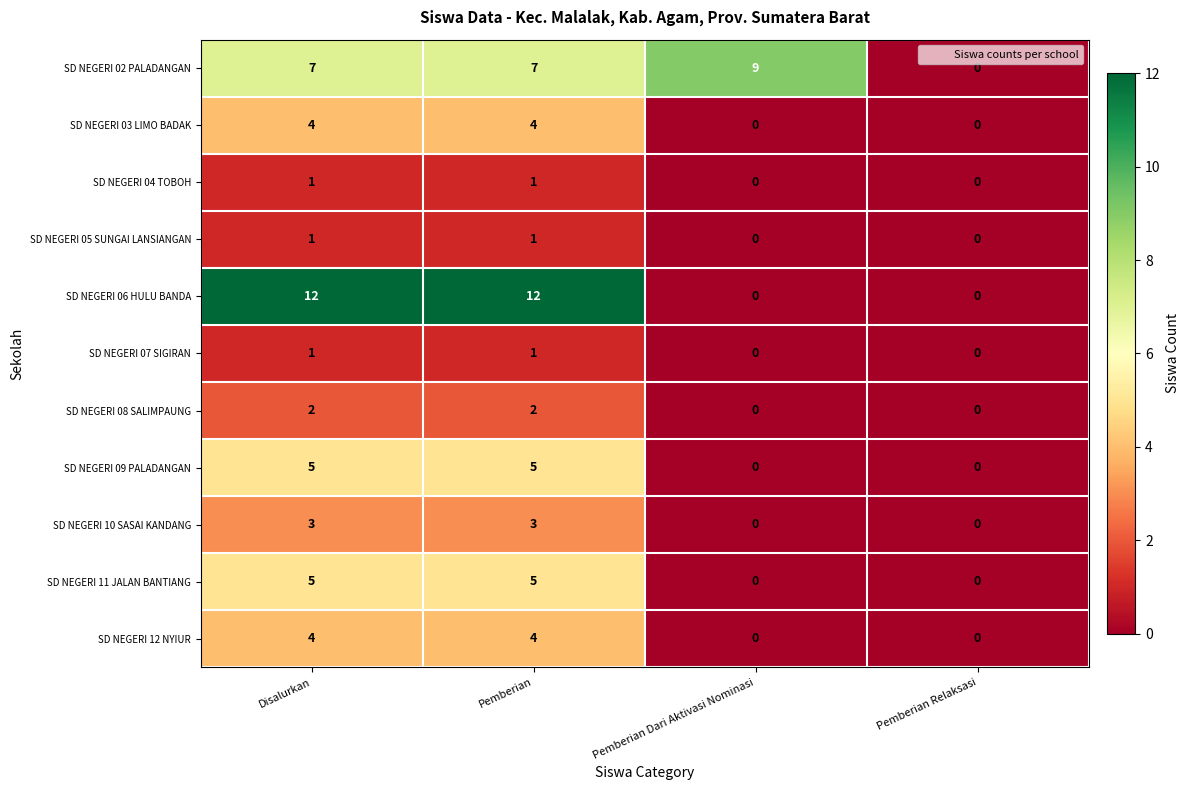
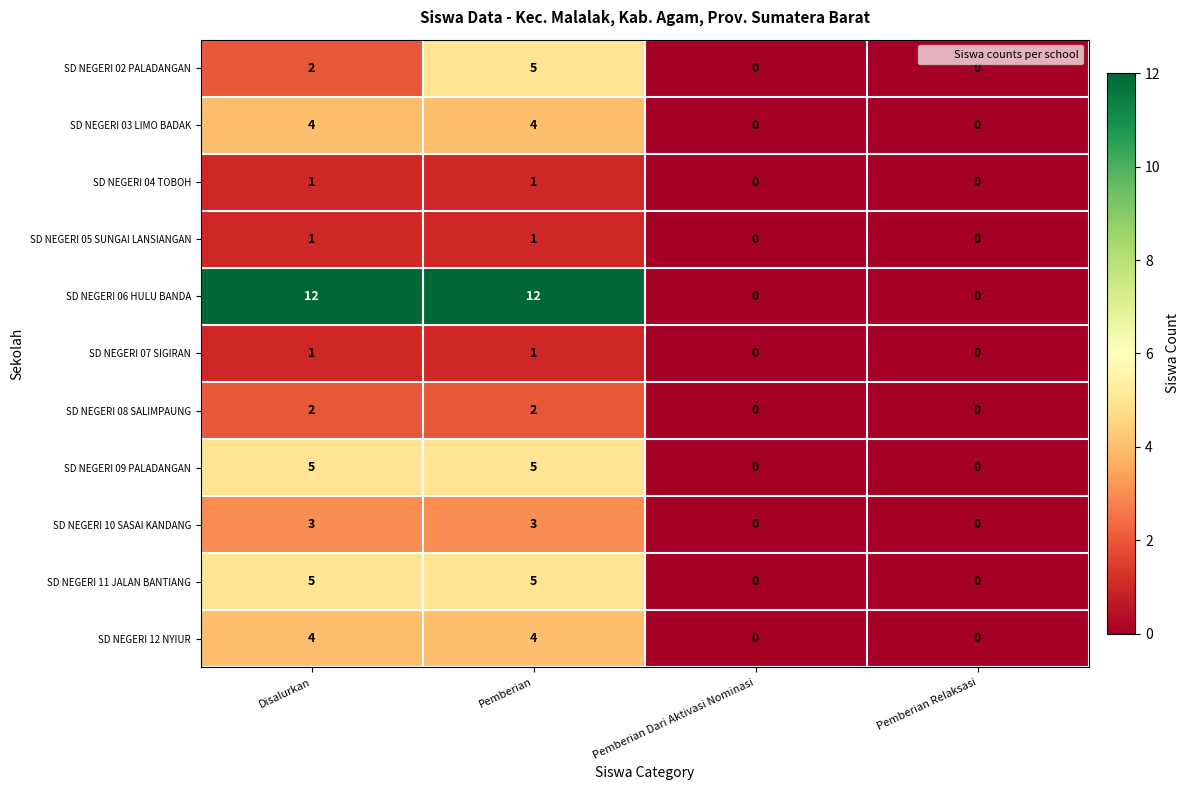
  {
    "SD NEGERI 02 PALADANGAN": {
-     "Disalurkan": 7,
-     "Pemberian": 7,
-     "Pemberian Dari Aktivasi Nominasi": 9
+     "Disalurkan": 2,
+     "Pemberian": 5,
+     "Pemberian Dari Aktivasi Nominasi": 0
    },
    "SD NEGERI 03 LIMO BADAK": {
      "Disalurkan": 4,
      "Pemberian": 4,
      "Pemberian Dari Aktivasi Nominasi": 0,
      "Pemberian Relaksasi": 0
    },
    "SD NEGERI 04 TOBOH": {
      "Disalurkan": 1,
      "Pemberian": 1,
      "Pemberian Dari Aktivasi Nominasi": 0,
      "Pemberian Relaksasi": 0
    },
    "SD NEGERI 05 SUNGAI LANSIANGAN": {
      "Disalurkan": 1,
      "Pemberian": 1,
      "Pemberian Dari Aktivasi Nominasi": 0,
      "Pemberian Relaksasi": 0
    },
    "SD NEGERI 06 HULU BANDA": {
      "Disalurkan": 12,
      "Pemberian": 12,
      "Pemberian Dari Aktivasi Nominasi": 0,
      "Pemberian Relaksasi": 0
    },
    "SD NEGERI 07 SIGIRAN": {
      "Disalurkan": 1,
      "Pemberian": 1,
      "Pemberian Dari Aktivasi Nominasi": 0,
      "Pemberian Relaksasi": 0
    },
    "SD NEGERI 08 SALIMPAUNG": {
      "Disalurkan": 2,
      "Pemberian": 2,
      "Pemberian Dari Aktivasi Nominasi": 0,
      "Pemberian Relaksasi": 0
    },
    "SD NEGERI 09 PALADANGAN": {
      "Disalurkan": 5,
      "Pemberian": 5,
      "Pemberian Dari Aktivasi Nominasi": 0,
      "Pemberian Relaksasi": 0
    },
    "SD NEGERI 10 SASAI KANDANG": {
      "Disalurkan": 3,
      "Pemberian": 3,
      "Pemberian Dari Aktivasi Nominasi": 0,
      "Pemberian Relaksasi": 0
    },
    "SD NEGERI 11 JALAN BANTIANG": {
      "Disalurkan": 5,
      "Pemberian": 5,
      "Pemberian Dari Aktivasi Nominasi": 0,
      "Pemberian Relaksasi": 0
    },
    "SD NEGERI 12 NYIUR": {
      "Disalurkan": 4,
      "Pemberian": 4,
      "Pemberian Dari Aktivasi Nominasi": 0,
      "Pemberian Relaksasi": 0
    }
  }
